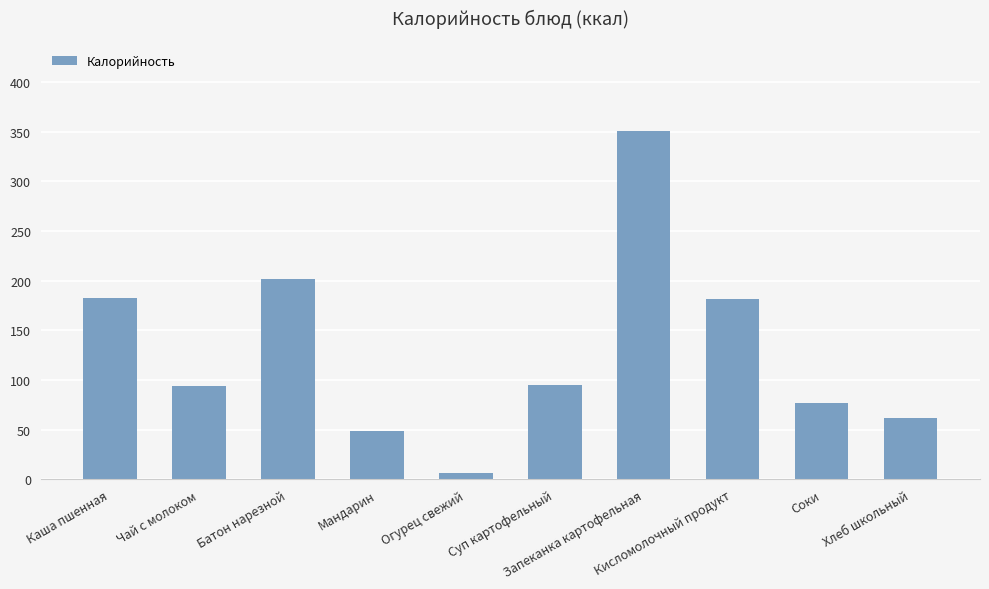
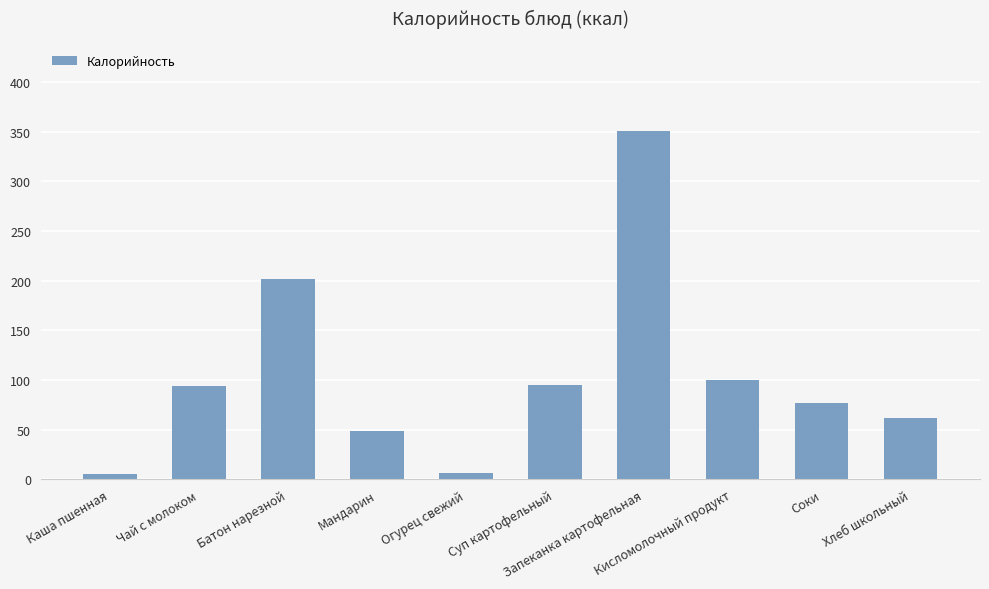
  {
-   "Каша пшенная": 180,
+   "Каша пшенная": 10,
    "Чай с молоком": 90,
    "Батон нарезной": 200,
    "Мандарин": 50,
    "Огурец свежий": 10,
    "Суп картофельный": 100,
    "Запеканка картофельная": 350,
-   "Кисломолочный продукт": 180,
+   "Кисломолочный продукт": 100,
    "Соки": 80,
    "Хлеб школьный": 60
  }
